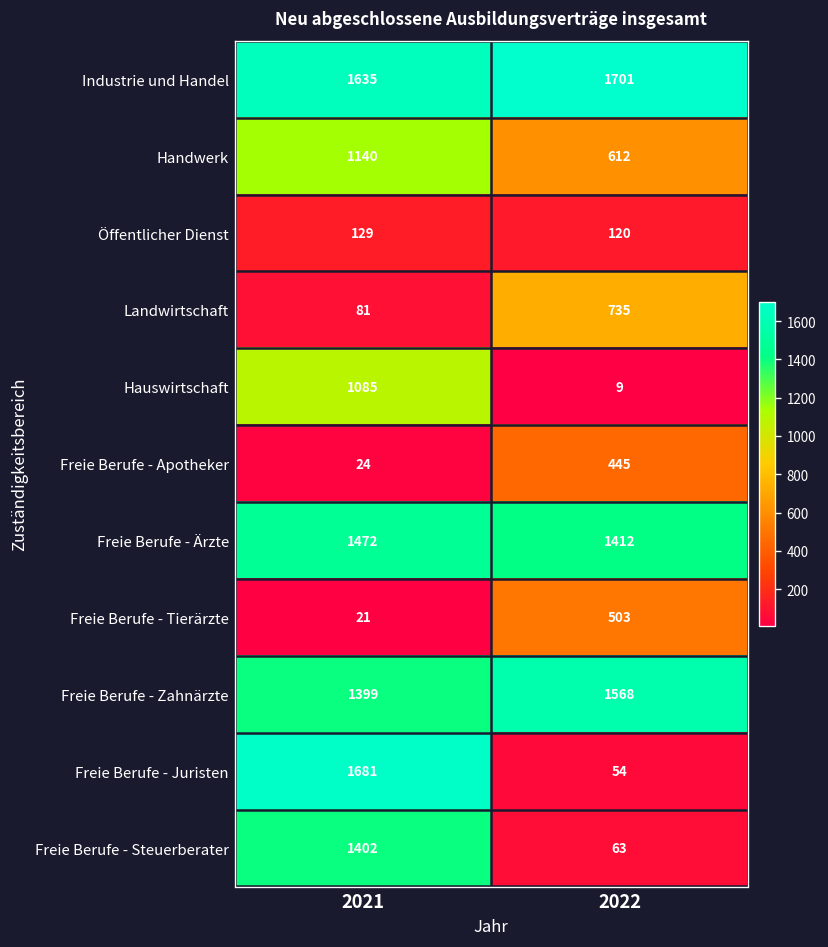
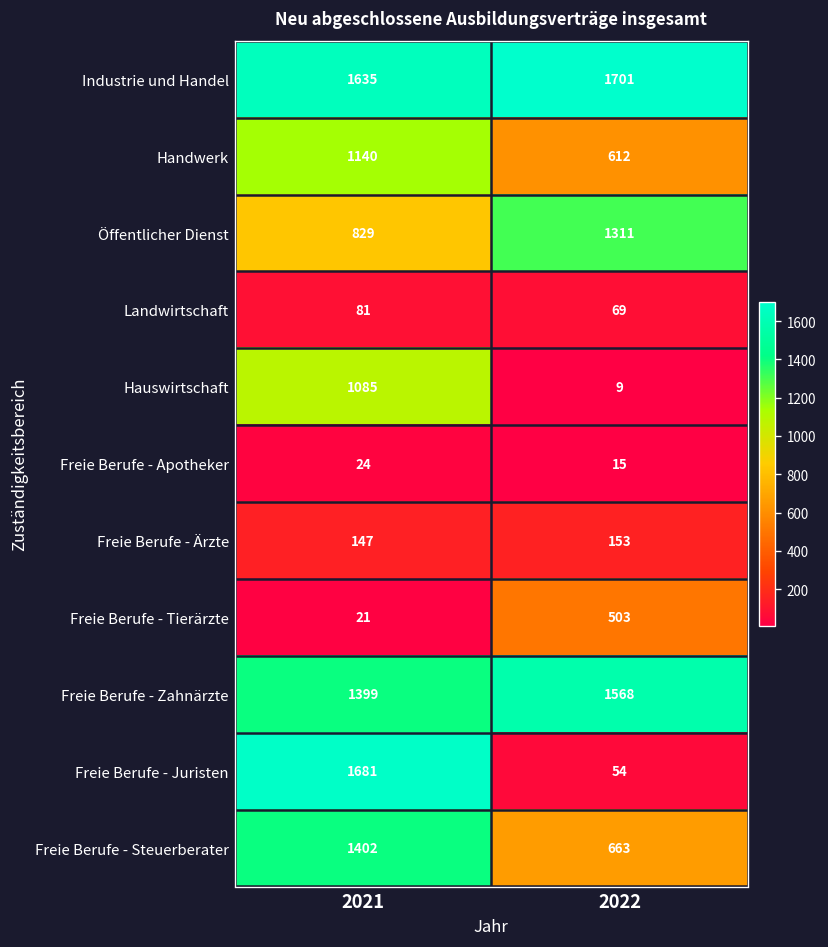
  {
    "Industrie und Handel": {
      "2021": 1635,
      "2022": 1701
    },
    "Handwerk": {
      "2021": 1140,
      "2022": 612
    },
    "Öffentlicher Dienst": {
-     "2021": 129,
-     "2022": 120
+     "2021": 829,
+     "2022": 1311
    },
    "Landwirtschaft": {
      "2021": 81,
-     "2022": 735
+     "2022": 69
    },
    "Hauswirtschaft": {
      "2021": 1085,
      "2022": 9
    },
    "Freie Berufe - Apotheker": {
      "2021": 24,
-     "2022": 445
+     "2022": 15
    },
    "Freie Berufe - Ärzte": {
-     "2021": 1472,
-     "2022": 1412
+     "2021": 147,
+     "2022": 153
    },
    "Freie Berufe - Tierärzte": {
      "2021": 21,
      "2022": 503
    },
    "Freie Berufe - Zahnärzte": {
      "2021": 1399,
      "2022": 1568
    },
    "Freie Berufe - Juristen": {
      "2021": 1681,
      "2022": 54
    },
    "Freie Berufe - Steuerberater": {
      "2021": 1402,
-     "2022": 63
+     "2022": 663
    }
  }
